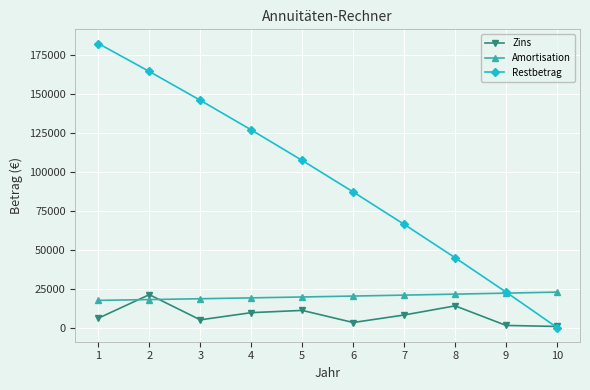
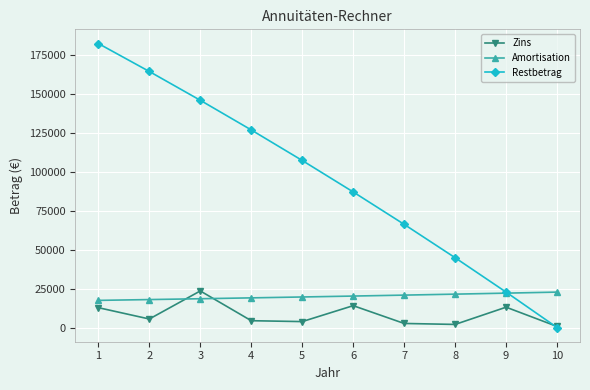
  {
    "Zins": {
-     "1": 6000,
-     "2": 21000,
-     "3": 5000,
-     "4": 10000,
-     "5": 11000,
-     "6": 3000,
-     "7": 8000,
-     "8": 14000,
-     "9": 1000
+     "1": 13000,
+     "2": 5000,
+     "3": 24000,
+     "4": 4000,
+     "5": 4000,
+     "6": 14000,
+     "7": 3000,
+     "8": 2000,
+     "9": 13000
    }
  }
